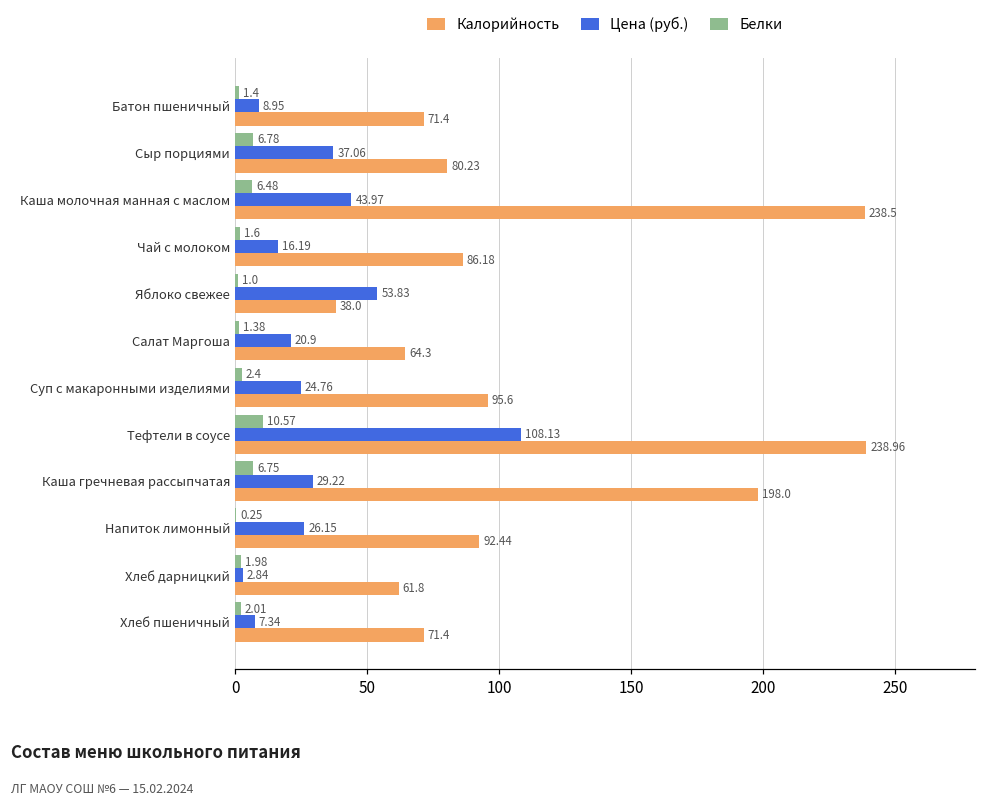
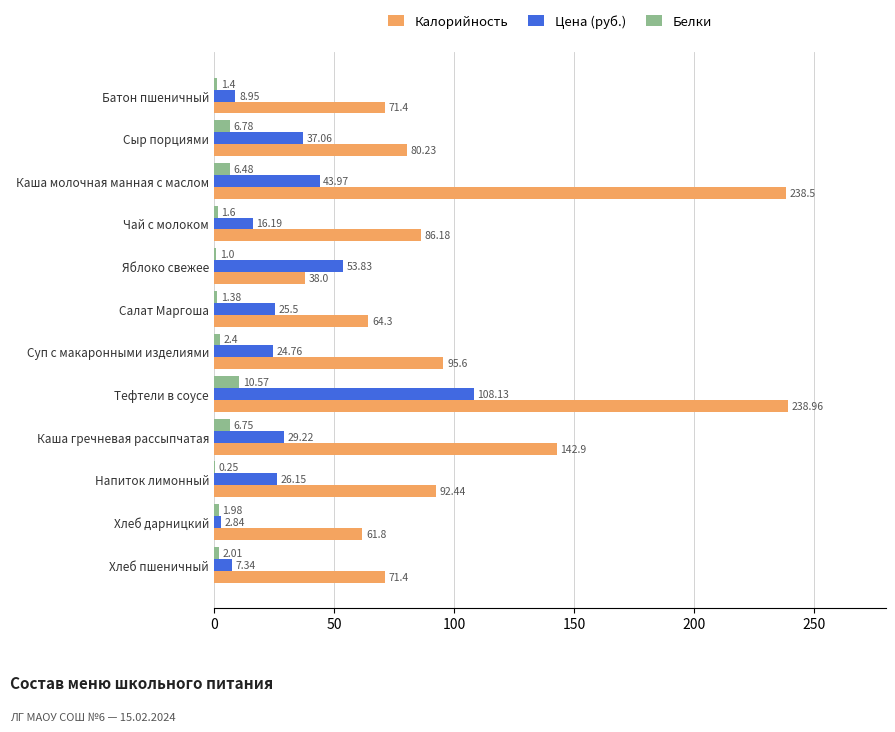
  {
    "Калорийность": {
      "Батон пшеничный": 71.4,
      "Сыр порциями": 80.23,
      "Каша молочная манная с маслом": 238.5,
      "Чай с молоком": 86.18,
      "Яблоко свежее": 38.0,
      "Салат Маргоша": 64.3,
      "Суп с макаронными изделиями": 95.6,
      "Тефтели в соусе": 238.96,
-     "Каша гречневая рассыпчатая": 198.0,
+     "Каша гречневая рассыпчатая": 142.9,
      "Напиток лимонный": 92.44,
      "Хлеб дарницкий": 61.8,
      "Хлеб пшеничный": 71.4
    },
    "Цена (руб.)": {
      "Батон пшеничный": 8.95,
      "Сыр порциями": 37.06,
      "Каша молочная манная с маслом": 43.97,
      "Чай с молоком": 16.19,
      "Яблоко свежее": 53.83,
-     "Салат Маргоша": 20.9,
+     "Салат Маргоша": 25.5,
      "Суп с макаронными изделиями": 24.76,
      "Тефтели в соусе": 108.13,
      "Каша гречневая рассыпчатая": 29.22,
      "Напиток лимонный": 26.15,
      "Хлеб дарницкий": 2.84,
      "Хлеб пшеничный": 7.34
    },
    "Белки": {
      "Батон пшеничный": 1.4,
      "Сыр порциями": 6.78,
      "Каша молочная манная с маслом": 6.48,
      "Чай с молоком": 1.6,
      "Яблоко свежее": 1.0,
      "Салат Маргоша": 1.38,
      "Суп с макаронными изделиями": 2.4,
      "Тефтели в соусе": 10.57,
      "Каша гречневая рассыпчатая": 6.75,
      "Напиток лимонный": 0.25,
      "Хлеб дарницкий": 1.98,
      "Хлеб пшеничный": 2.01
    }
  }
